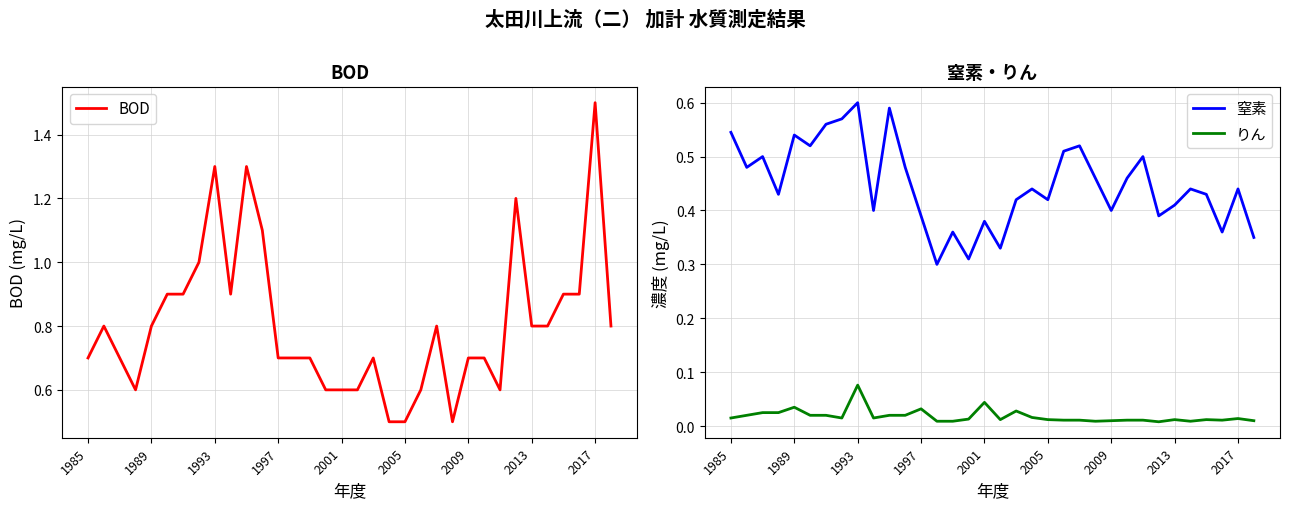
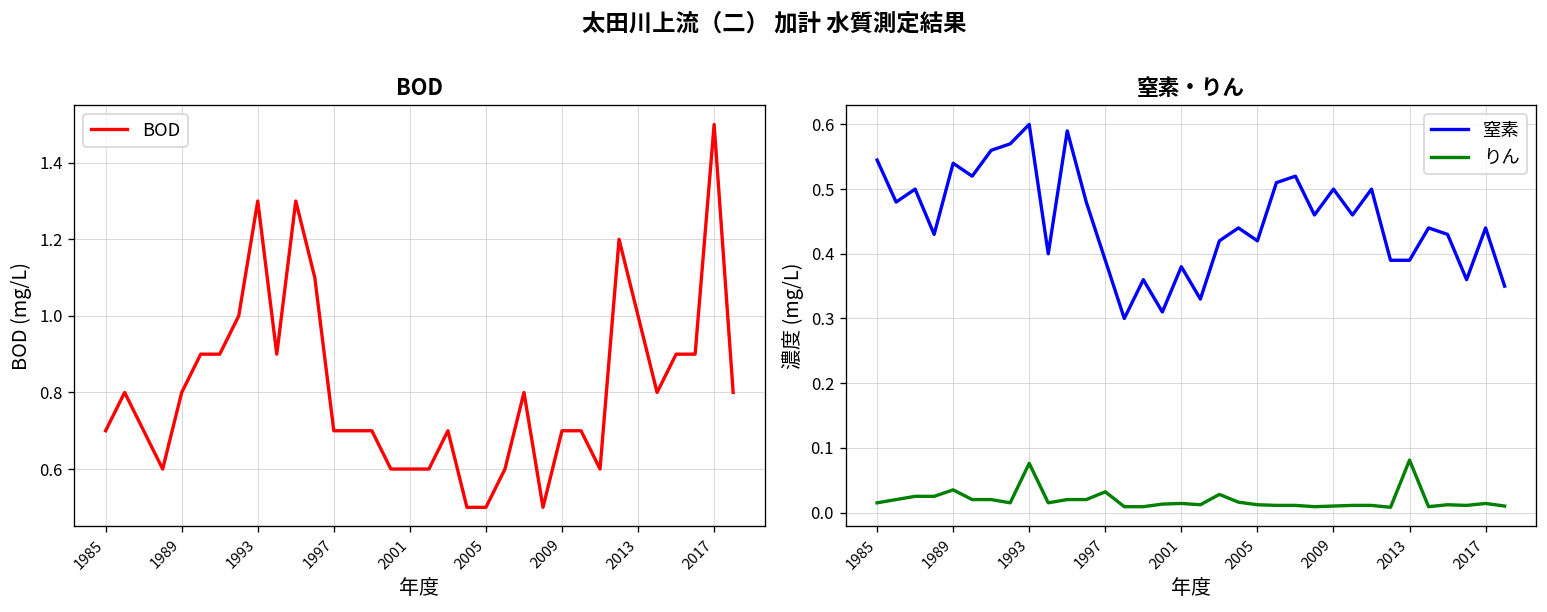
  {
    "BOD": {
      "1985": 0.7,
      "1989": 0.8,
      "1993": 1.3,
      "1997": 0.7,
      "2001": 0.6,
      "2005": 0.5,
      "2009": 0.7,
-     "2013": 0.8,
+     "2013": 1.0,
      "2017": 1.5
    },
    "窒素・りん": {
      "窒素": {
        "1985": 0.55,
        "1989": 0.54,
        "1993": 0.60,
        "1997": 0.39,
        "2001": 0.38,
        "2005": 0.42,
-       "2009": 0.4,
-       "2013": 0.41,
+       "2009": 0.5,
+       "2013": 0.39,
        "2017": 0.44
      },
      "りん": {
        "1985": 0.02,
        "1989": 0.04,
        "1993": 0.08,
        "1997": 0.03,
-       "2001": 0.04,
+       "2001": 0.01,
        "2005": 0.01,
        "2009": 0.01,
-       "2013": 0.01,
+       "2013": 0.08,
        "2017": 0.01
      }
    }
  }
